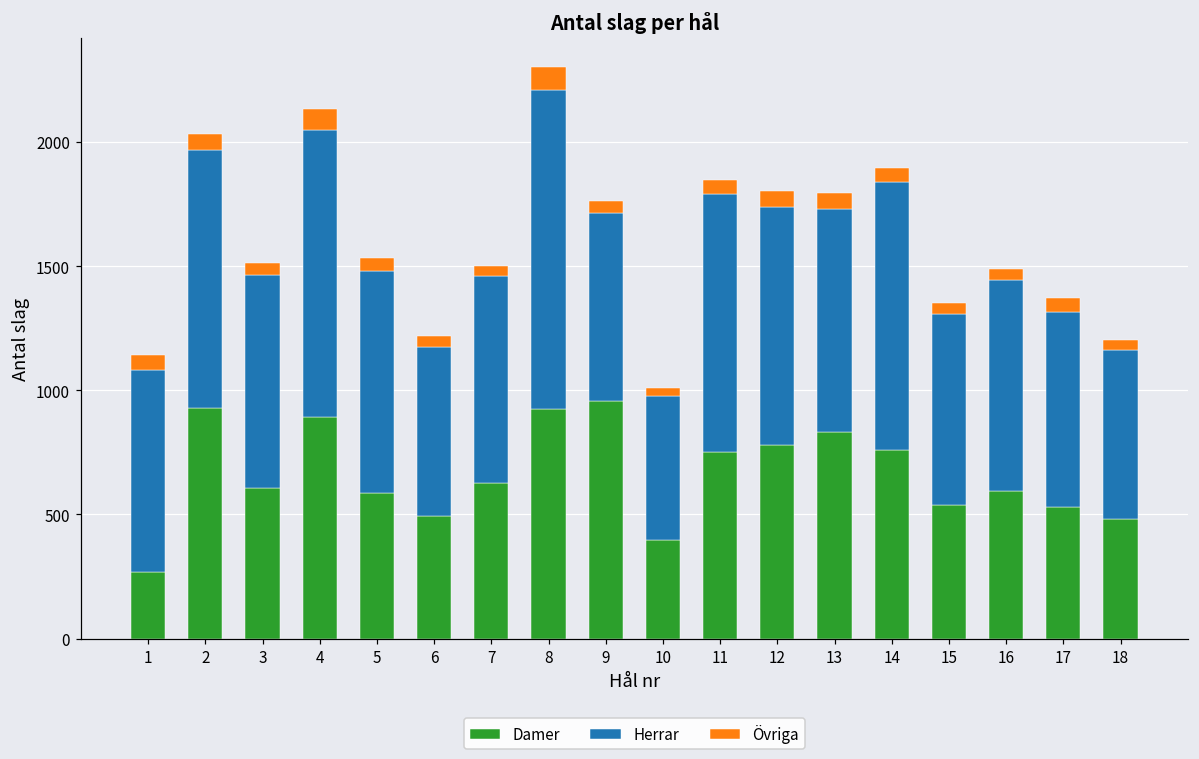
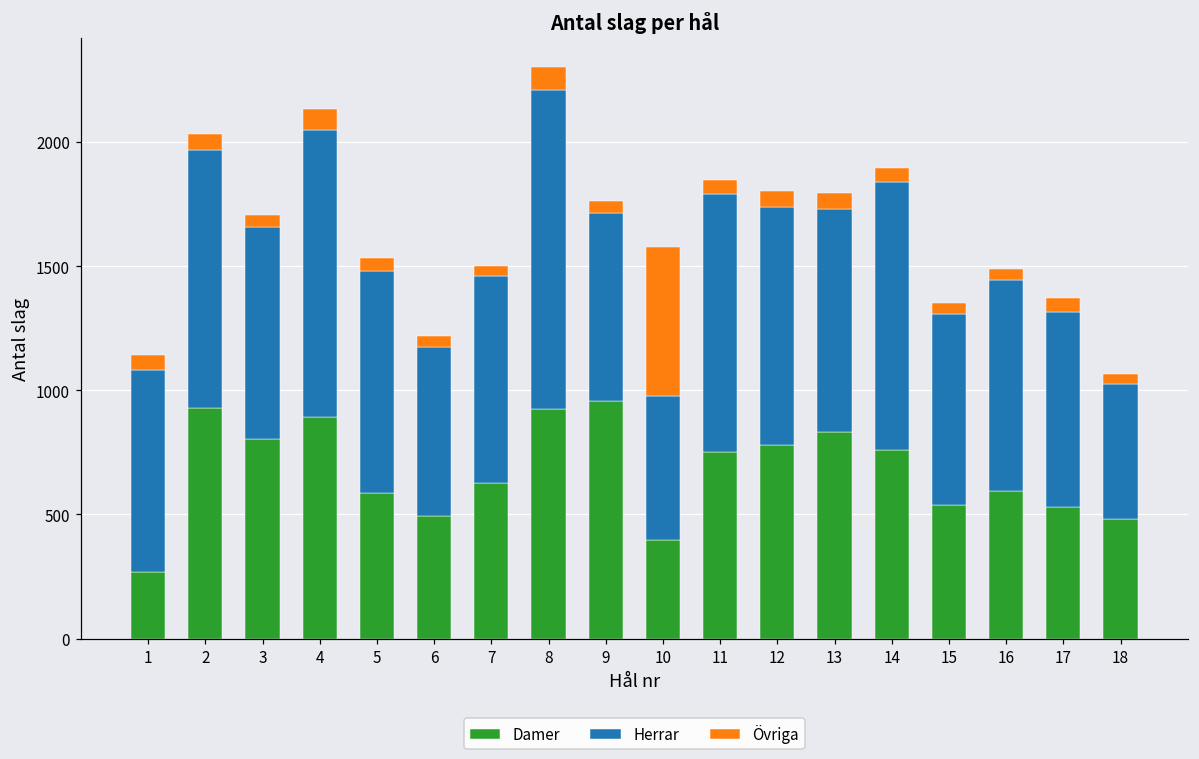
  {
    "Damer": {
      "1": 270,
      "2": 930,
-     "3": 610,
+     "3": 800,
      "4": 890,
      "5": 590,
      "6": 490,
      "7": 630,
      "8": 920,
      "9": 960,
      "10": 400,
      "11": 750,
      "12": 780,
      "13": 830,
      "14": 760,
      "15": 540,
      "16": 600,
      "17": 530,
      "18": 480
    },
    "Herrar": {
      "1": 810,
      "2": 1040,
      "3": 860,
      "4": 1150,
      "5": 890,
      "6": 680,
      "7": 830,
      "8": 1290,
      "9": 760,
      "10": 580,
      "11": 1040,
      "12": 960,
      "13": 900,
      "14": 1080,
      "15": 770,
      "16": 850,
      "17": 790,
-     "18": 680
+     "18": 540
    },
    "Övriga": {
      "1": 60,
      "2": 60,
      "3": 50,
      "4": 90,
      "5": 50,
      "6": 40,
      "7": 40,
      "8": 100,
      "9": 50,
-     "10": 40,
+     "10": 600,
      "11": 60,
      "12": 60,
      "13": 60,
      "14": 60,
      "15": 50,
      "16": 40,
      "17": 60,
      "18": 40
    }
  }
